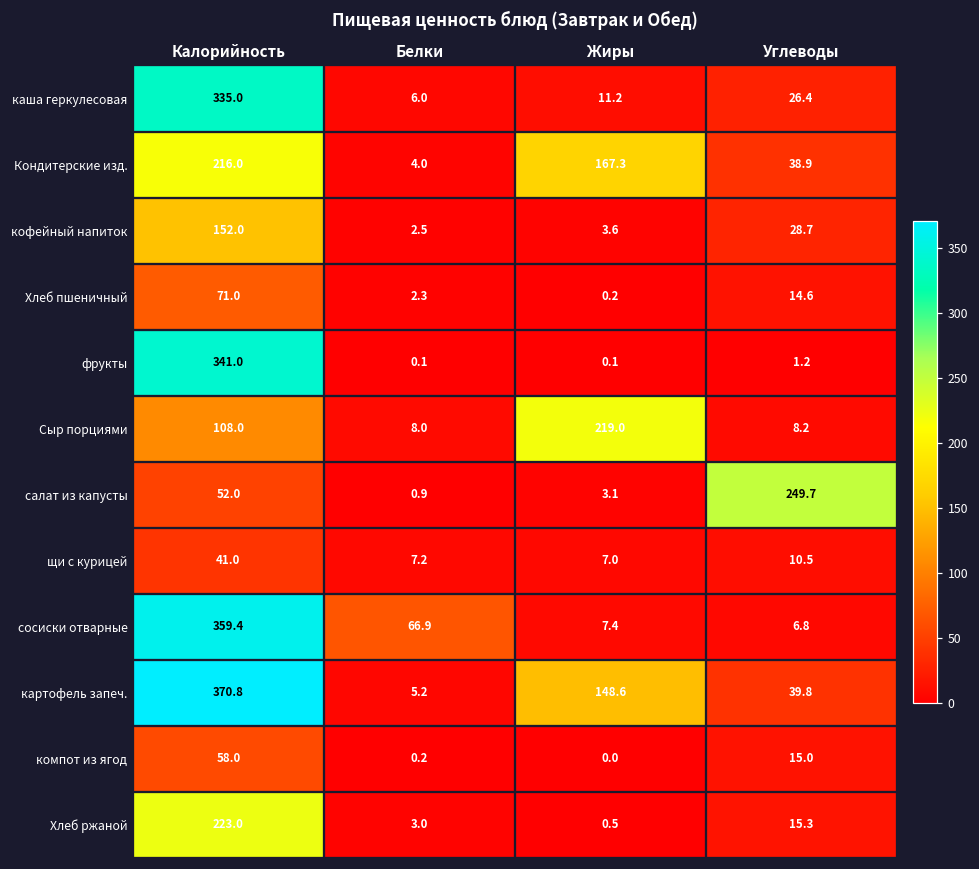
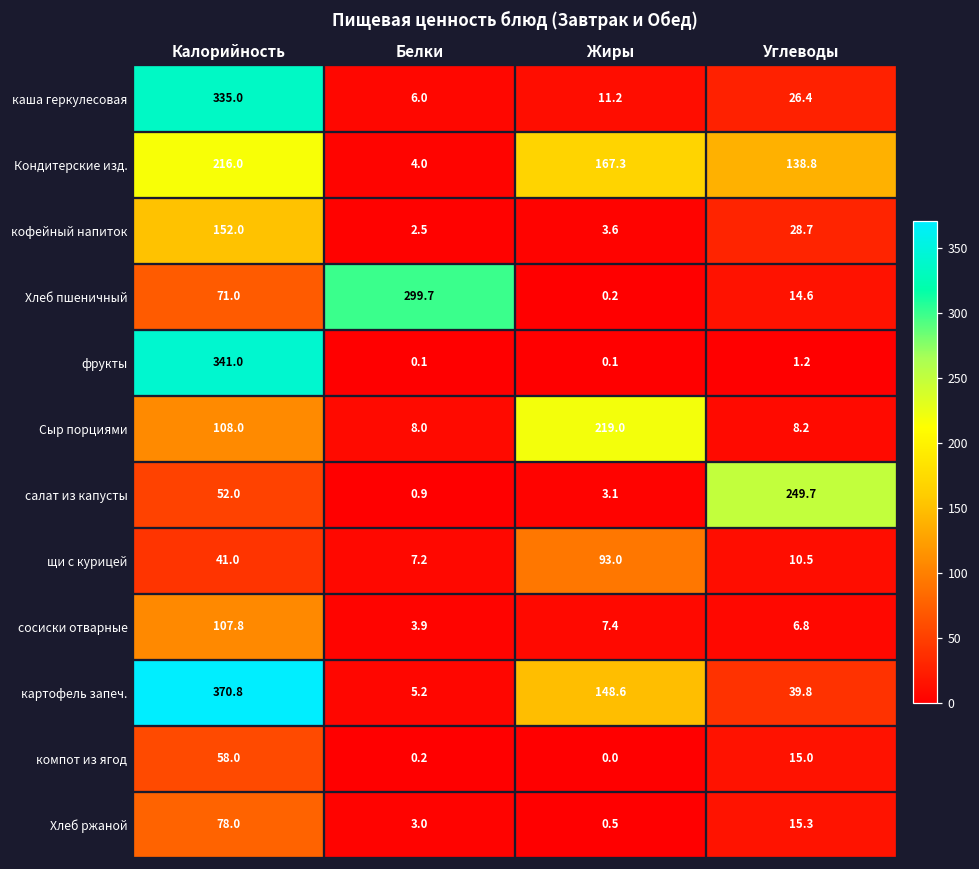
  {
    "каша геркулесовая": {
      "Калорийность": 335.0,
      "Белки": 6.0,
      "Жиры": 11.2,
      "Углеводы": 26.4
    },
    "Кондитерские изд.": {
      "Калорийность": 216.0,
      "Белки": 4.0,
      "Жиры": 167.3,
-     "Углеводы": 38.9
+     "Углеводы": 138.8
    },
    "кофейный напиток": {
      "Калорийность": 152.0,
      "Белки": 2.5,
      "Жиры": 3.6,
      "Углеводы": 28.7
    },
    "Хлеб пшеничный": {
      "Калорийность": 71.0,
-     "Белки": 2.3,
+     "Белки": 299.7,
      "Жиры": 0.2,
      "Углеводы": 14.6
    },
    "фрукты": {
      "Калорийность": 341.0,
      "Белки": 0.1,
      "Жиры": 0.1,
      "Углеводы": 1.2
    },
    "Сыр порциями": {
      "Калорийность": 108.0,
      "Белки": 8.0,
      "Жиры": 219.0,
      "Углеводы": 8.2
    },
    "салат из капусты": {
      "Калорийность": 52.0,
      "Белки": 0.9,
      "Жиры": 3.1,
      "Углеводы": 249.7
    },
    "щи с курицей": {
      "Калорийность": 41.0,
      "Белки": 7.2,
-     "Жиры": 7.0,
+     "Жиры": 93.0,
      "Углеводы": 10.5
    },
    "сосиски отварные": {
-     "Калорийность": 359.4,
-     "Белки": 66.9,
+     "Калорийность": 107.8,
+     "Белки": 3.9,
      "Жиры": 7.4,
      "Углеводы": 6.8
    },
    "картофель запеч.": {
      "Калорийность": 370.8,
      "Белки": 5.2,
      "Жиры": 148.6,
      "Углеводы": 39.8
    },
    "компот из ягод": {
      "Калорийность": 58.0,
      "Белки": 0.2,
      "Жиры": 0.0,
      "Углеводы": 15.0
    },
    "Хлеб ржаной": {
-     "Калорийность": 223.0,
+     "Калорийность": 78.0,
      "Белки": 3.0,
      "Жиры": 0.5,
      "Углеводы": 15.3
    }
  }
